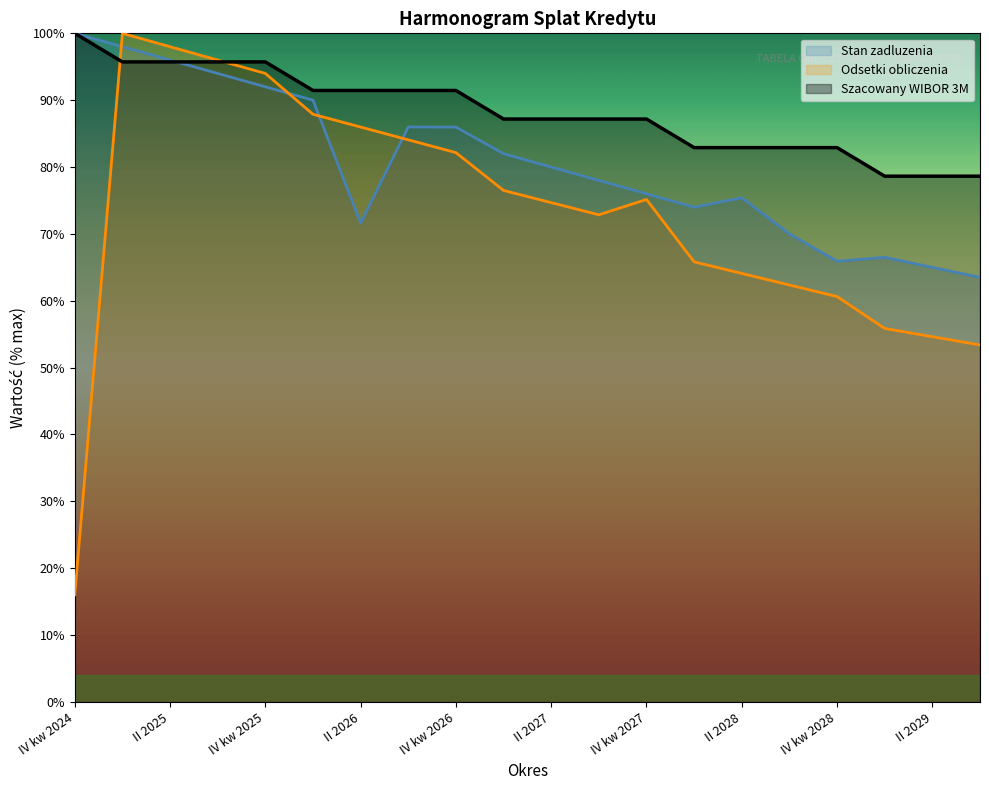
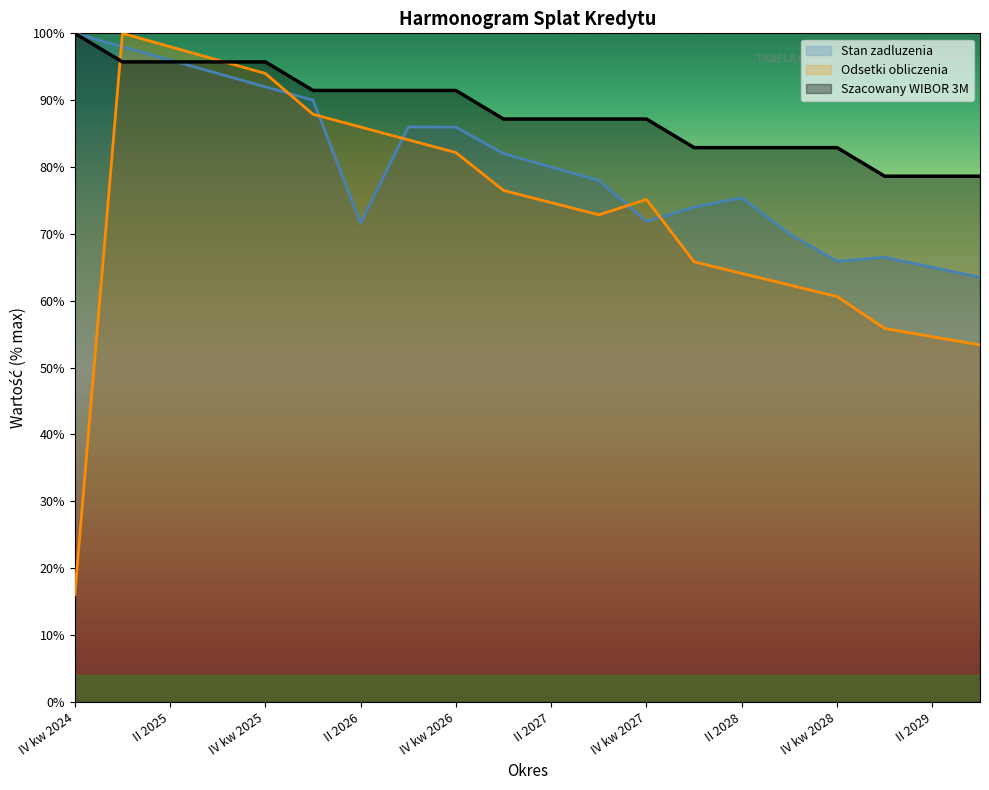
  {
    "Stan zadluzenia": {
      "IV kw 2025": "92%",
      "II 2026": "72%",
      "IV kw 2026": "86%",
      "II 2027": "80%",
-     "IV kw 2027": "76%",
+     "IV kw 2027": "72%",
      "II 2028": "75%",
      "IV kw 2028": "66%",
      "II 2029": "65%"
    },
    "Odsetki obliczenia": {
      "IV kw 2024": "16%",
      "II 2025": "98%",
      "IV kw 2025": "94%",
      "II 2026": "86%",
      "IV kw 2026": "82%",
      "II 2027": "75%",
      "IV kw 2027": "75%",
      "II 2028": "64%",
      "IV kw 2028": "61%",
      "II 2029": "55%"
    },
    "Szacowany WIBOR 3M": {
      "IV kw 2025": "96%",
      "II 2026": "91%",
      "IV kw 2026": "91%",
      "II 2027": "87%",
      "IV kw 2027": "87%",
      "II 2028": "83%",
      "IV kw 2028": "83%",
      "II 2029": "79%"
    }
  }
